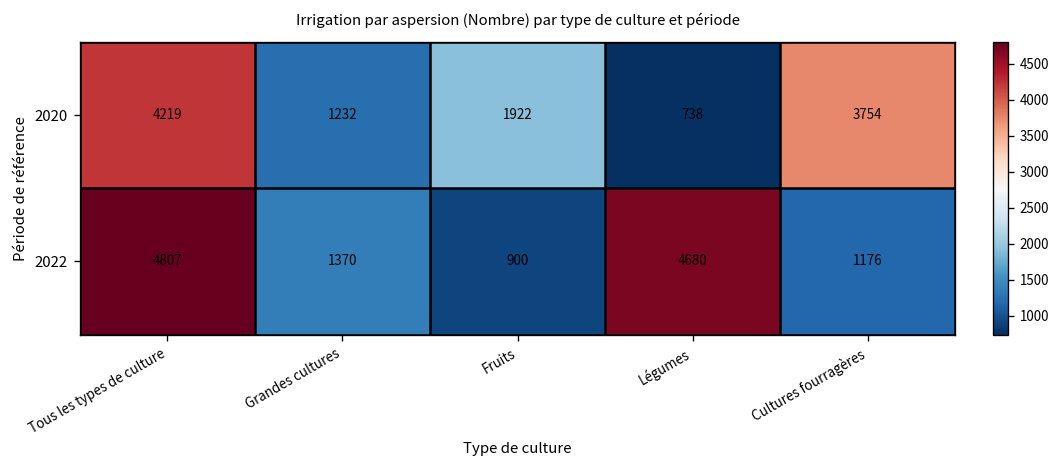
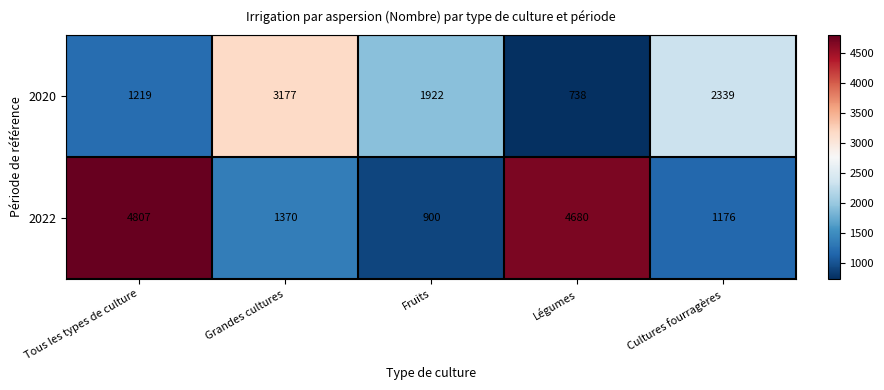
  {
    "2020": {
-     "Tous les types de culture": 4219,
-     "Grandes cultures": 1232,
+     "Tous les types de culture": 1219,
+     "Grandes cultures": 3177,
      "Fruits": 1922,
      "Légumes": 738,
-     "Cultures fourragères": 3754
+     "Cultures fourragères": 2339
    },
    "2022": {
      "Tous les types de culture": 4807,
      "Grandes cultures": 1370,
      "Fruits": 900,
      "Légumes": 4680,
      "Cultures fourragères": 1176
    }
  }
